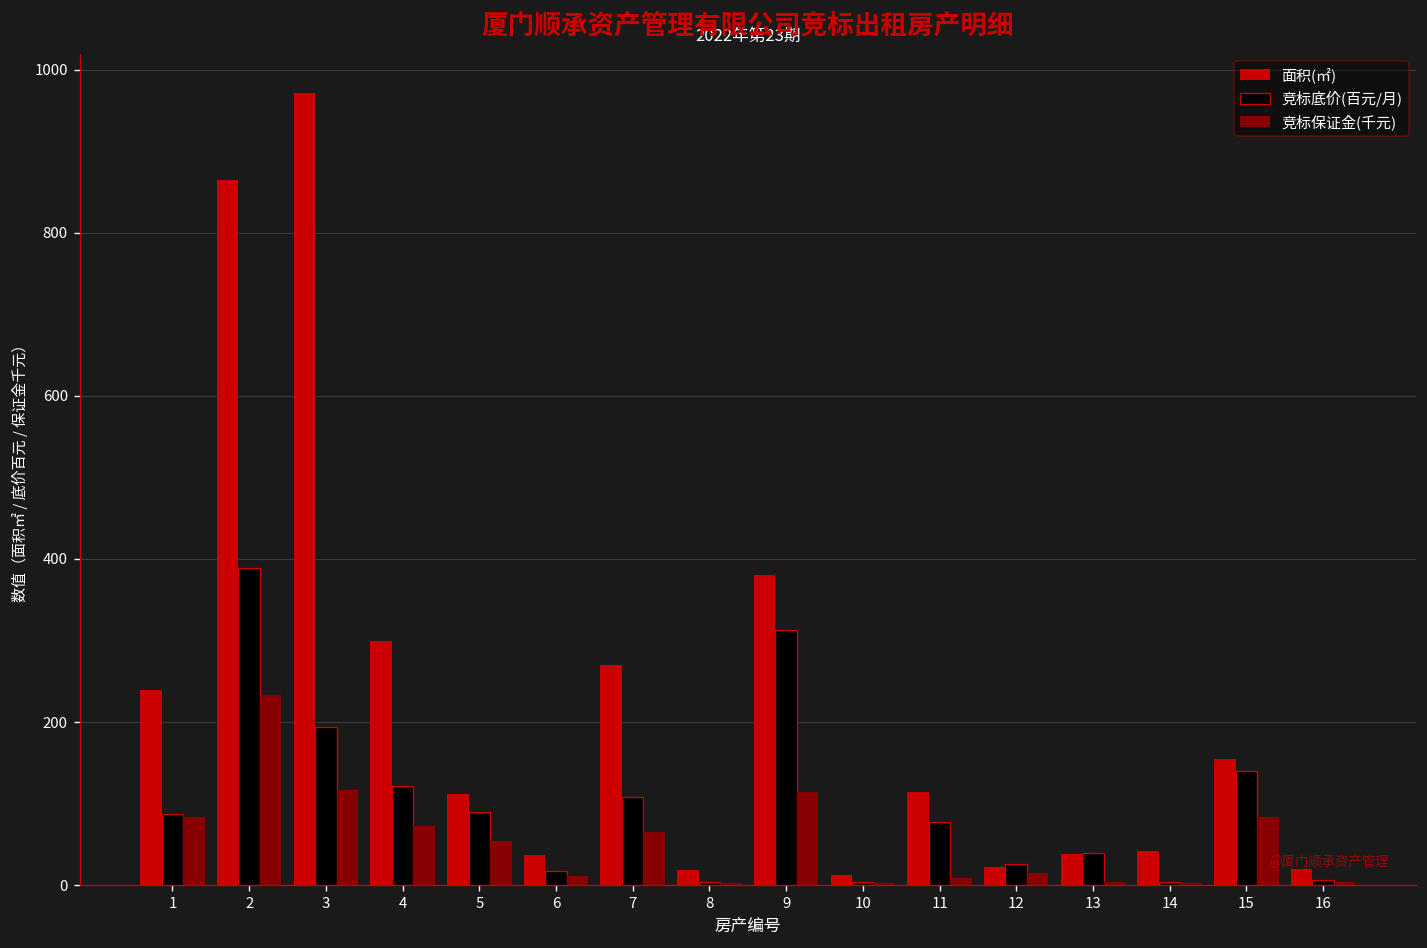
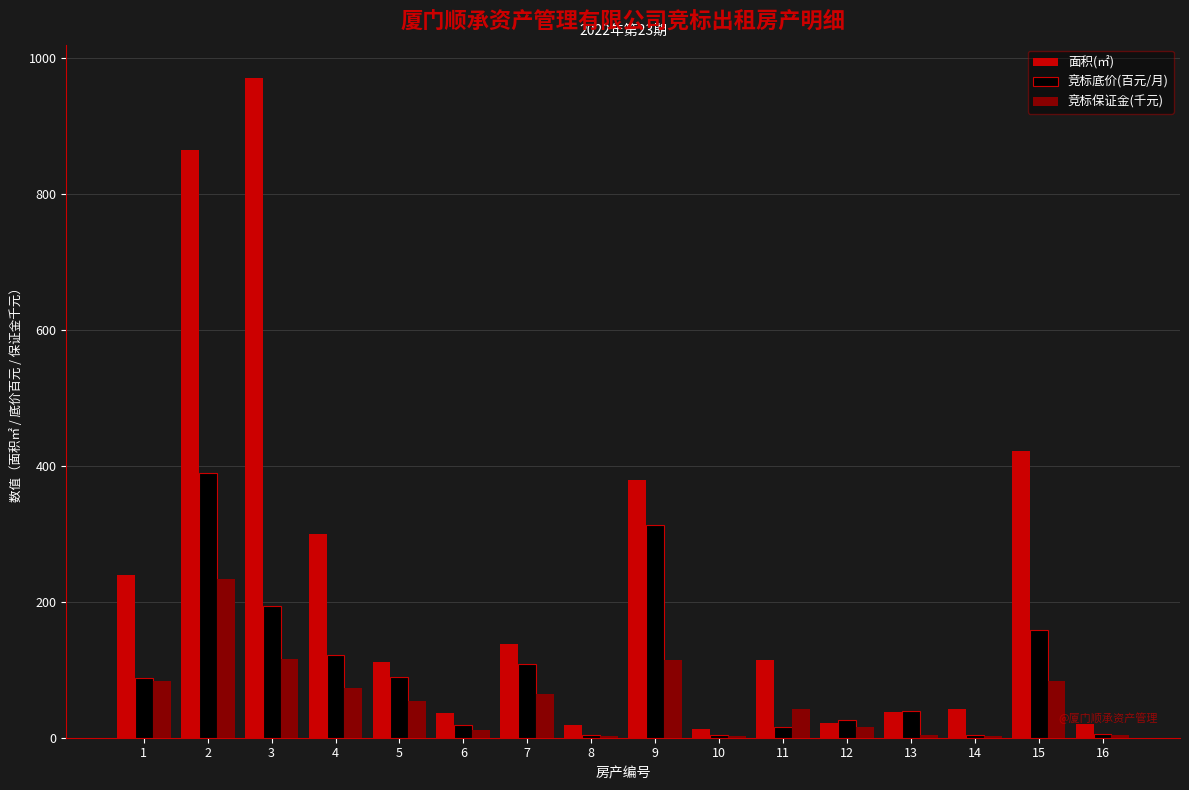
  {
    "面积(㎡)": {
      "1": 240,
      "2": 860,
      "3": 970,
      "4": 300,
      "5": 110,
      "6": 40,
-     "7": 270,
+     "7": 140,
      "8": 20,
      "9": 380,
      "10": 10,
      "11": 110,
      "12": 20,
      "13": 40,
      "14": 40,
-     "15": 150,
+     "15": 420,
      "16": 20
    },
    "竞标底价(百元/月)": {
      "1": 90,
      "2": 390,
      "3": 190,
      "4": 120,
      "5": 90,
      "6": 20,
      "7": 110,
      "8": 0,
      "9": 310,
      "10": 0,
-     "11": 80,
+     "11": 20,
      "12": 30,
      "13": 40,
      "14": 0,
-     "15": 140,
+     "15": 160,
      "16": 10
    },
    "竞标保证金(千元)": {
      "1": 80,
      "2": 230,
      "3": 120,
      "4": 70,
      "5": 50,
      "6": 10,
      "7": 60,
      "9": 110,
-     "11": 10,
+     "11": 40,
      "12": 20,
      "13": 0,
      "15": 80
    }
  }
